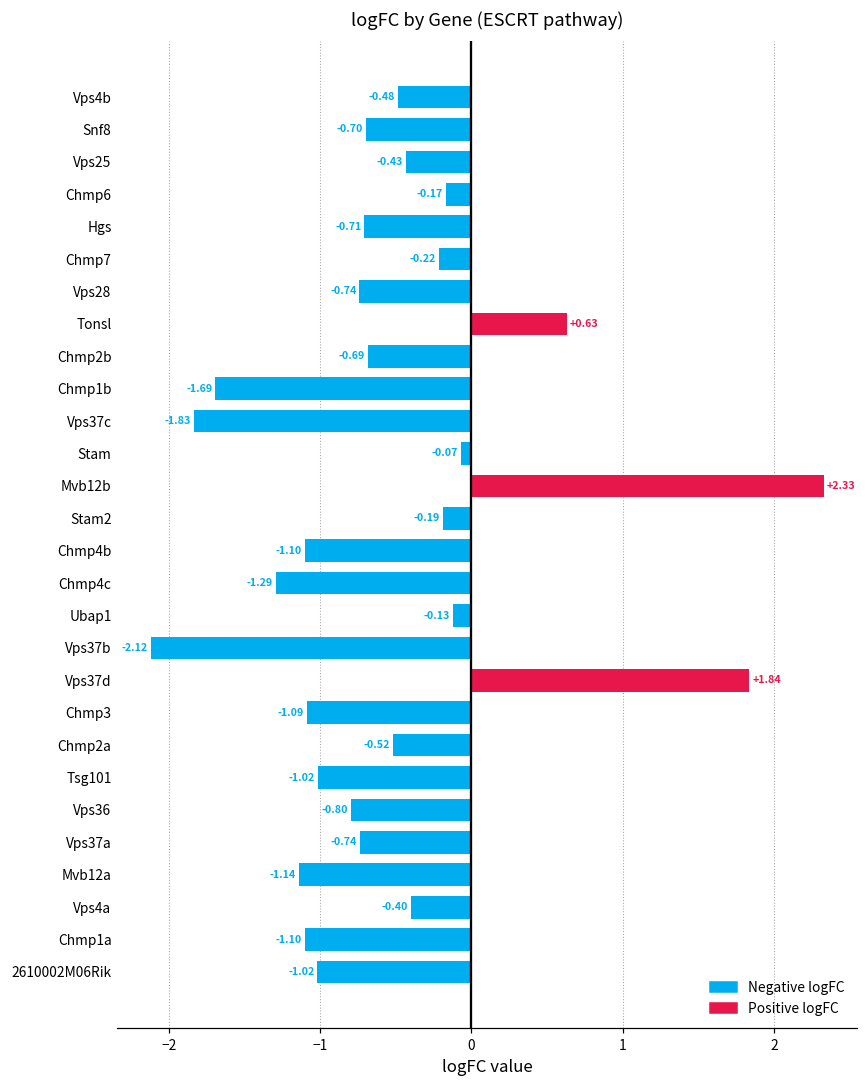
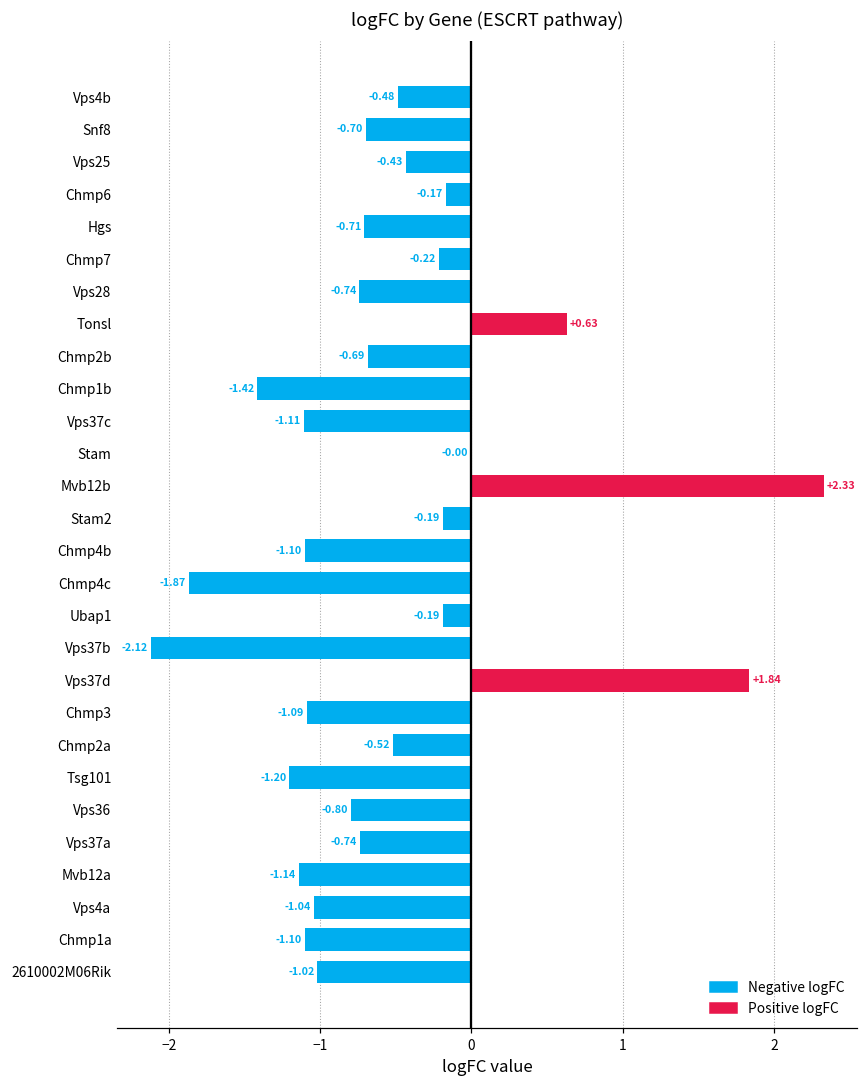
  {
    "Vps4b": "-0.48",
    "Snf8": "-0.70",
    "Vps25": "-0.43",
    "Chmp6": "-0.17",
    "Hgs": "-0.71",
    "Chmp7": "-0.22",
    "Vps28": "-0.74",
    "Tonsl": "+0.63",
    "Chmp2b": "-0.69",
-   "Chmp1b": "-1.69",
-   "Vps37c": "-1.83",
-   "Stam": "-0.07",
+   "Chmp1b": "-1.42",
+   "Vps37c": "-1.11",
+   "Stam": "-0.00",
    "Mvb12b": "+2.33",
    "Stam2": "-0.19",
    "Chmp4b": "-1.10",
-   "Chmp4c": "-1.29",
-   "Ubap1": "-0.13",
+   "Chmp4c": "-1.87",
+   "Ubap1": "-0.19",
    "Vps37b": "-2.12",
    "Vps37d": "+1.84",
    "Chmp3": "-1.09",
    "Chmp2a": "-0.52",
-   "Tsg101": "-1.02",
+   "Tsg101": "-1.20",
    "Vps36": "-0.80",
    "Vps37a": "-0.74",
    "Mvb12a": "-1.14",
-   "Vps4a": "-0.40",
+   "Vps4a": "-1.04",
    "Chmp1a": "-1.10",
    "2610002M06Rik": "-1.02"
  }
